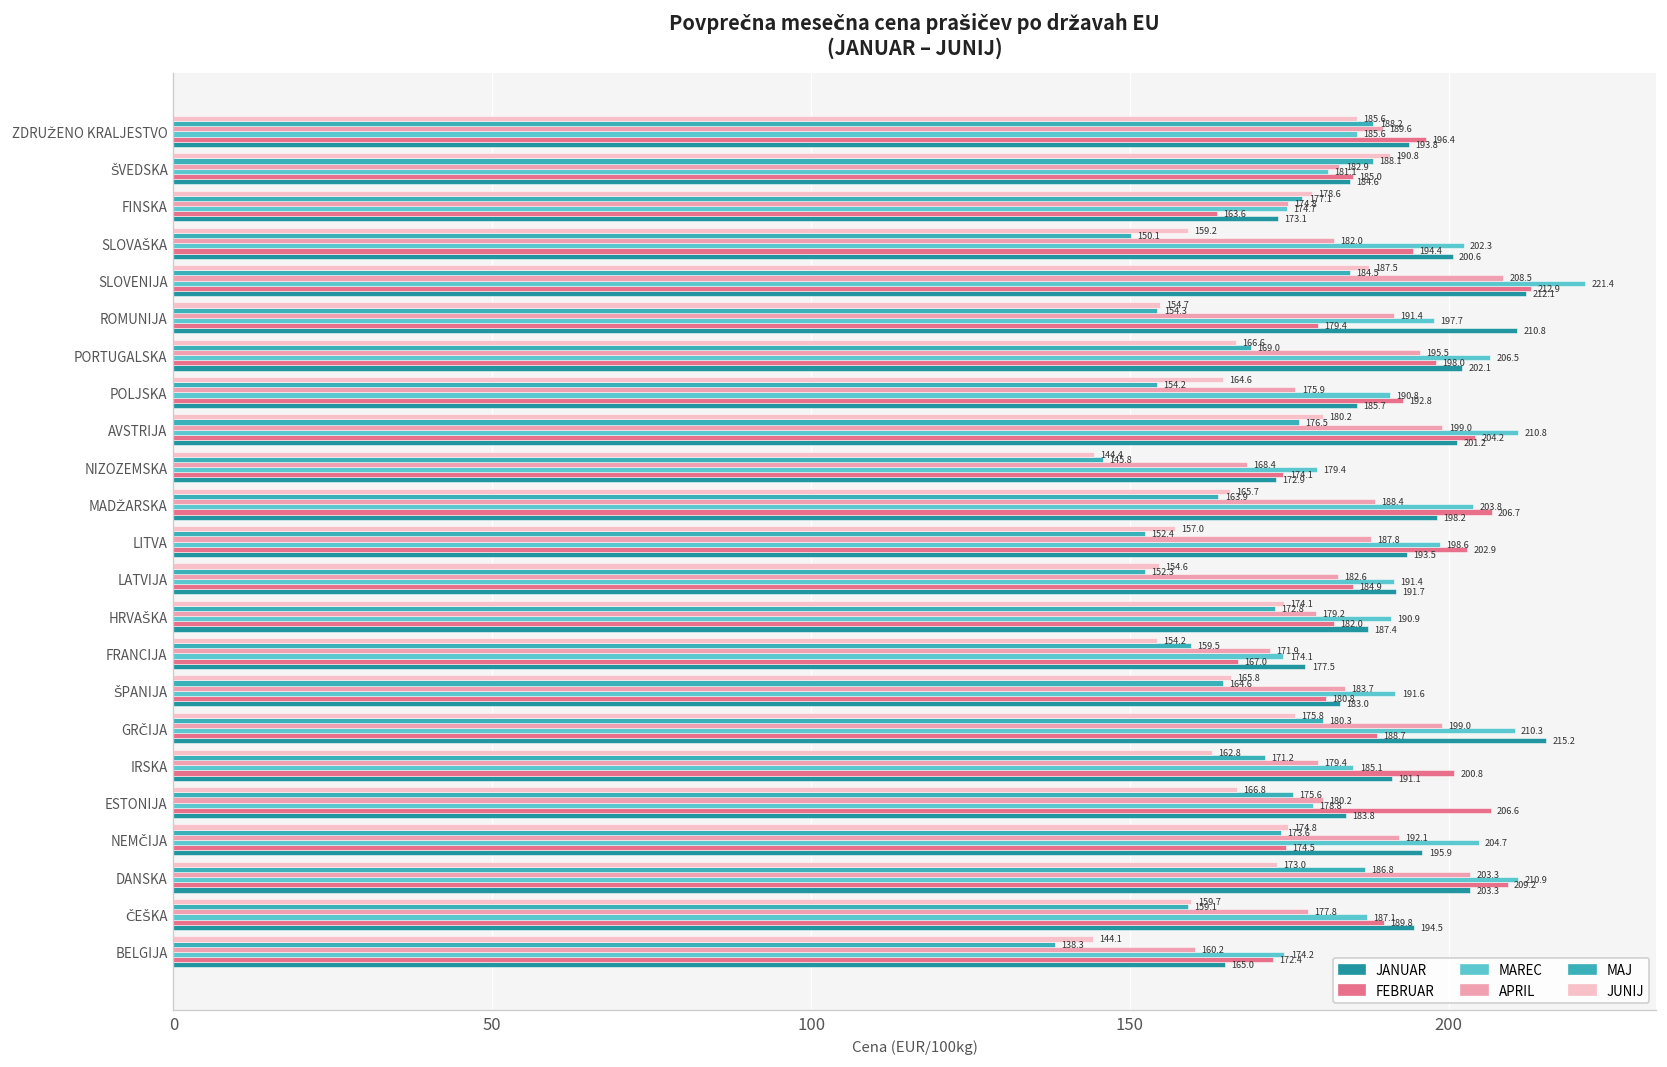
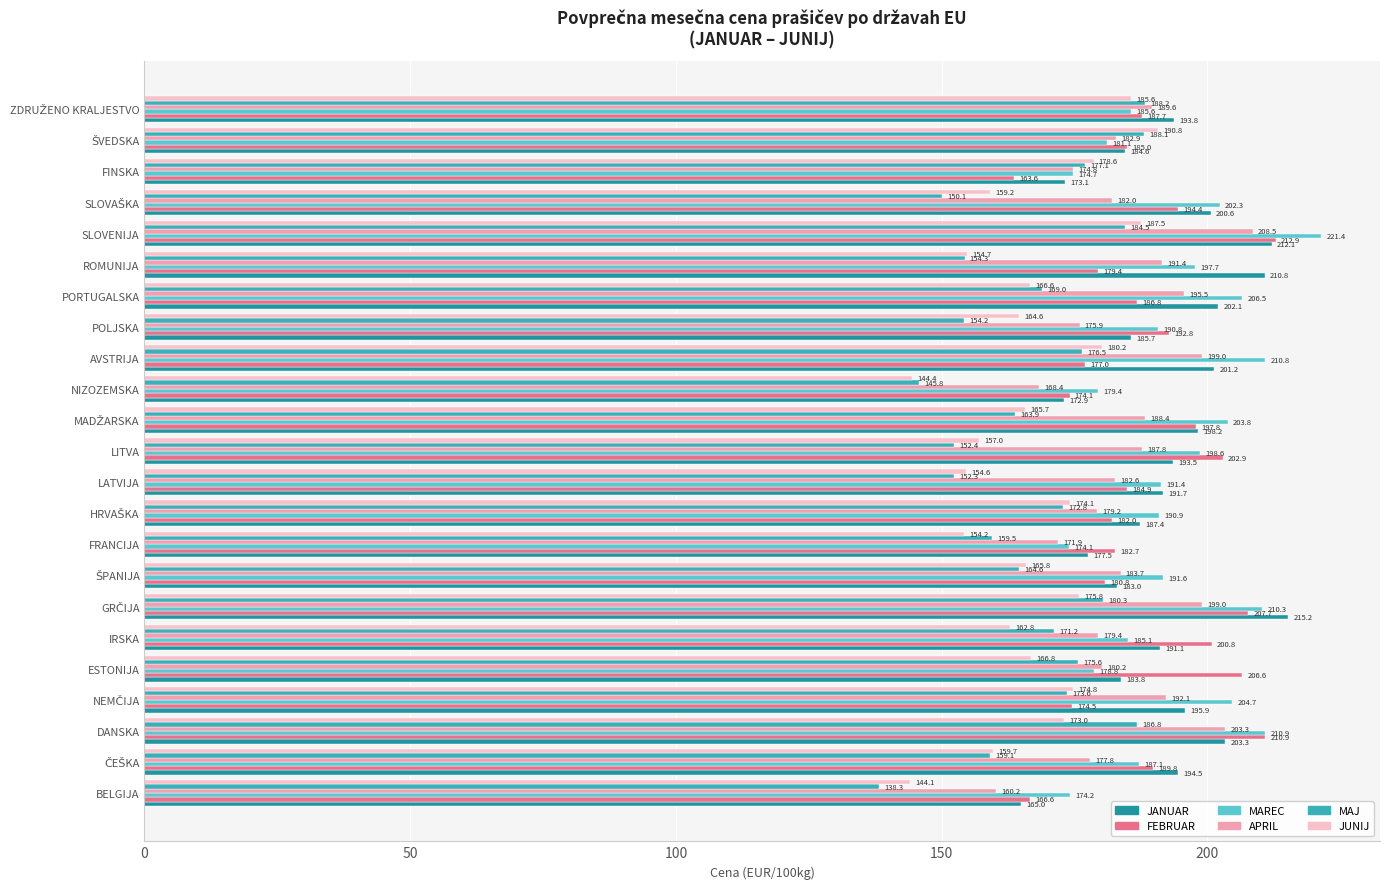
  {
    "FEBRUAR": {
-     "ZDRUŽENO KRALJESTVO": 196.4,
+     "ZDRUŽENO KRALJESTVO": 187.7,
      "FINSKA": 163.6,
      "SLOVAŠKA": 194.4,
      "ROMUNIJA": 179.4,
-     "PORTUGALSKA": 198.0,
-     "AVSTRIJA": 204.2,
-     "MADŽARSKA": 206.7,
+     "PORTUGALSKA": 186.8,
+     "AVSTRIJA": 177.0,
+     "MADŽARSKA": 197.8,
      "LITVA": 202.9,
      "LATVIJA": 184.9,
      "HRVAŠKA": 182.0,
-     "FRANCIJA": 167.0,
-     "GRČIJA": 188.7,
+     "FRANCIJA": 182.7,
+     "GRČIJA": 207.7,
      "IRSKA": 200.8,
      "ESTONIJA": 206.6,
      "NEMČIJA": 174.5,
-     "DANSKA": 209.2,
+     "DANSKA": 210.9,
      "ČEŠKA": 189.8,
-     "BELGIJA": 172.4
+     "BELGIJA": 166.6
    }
  }
